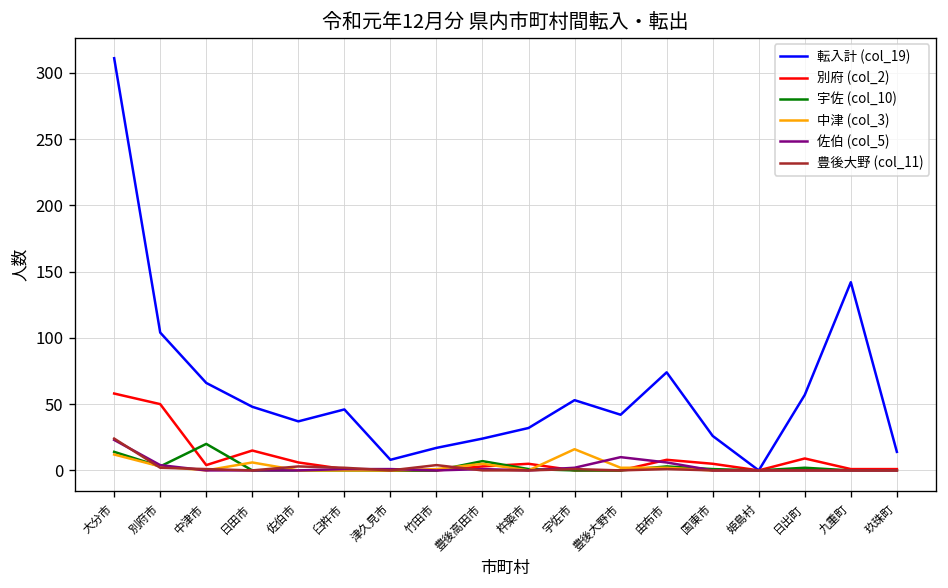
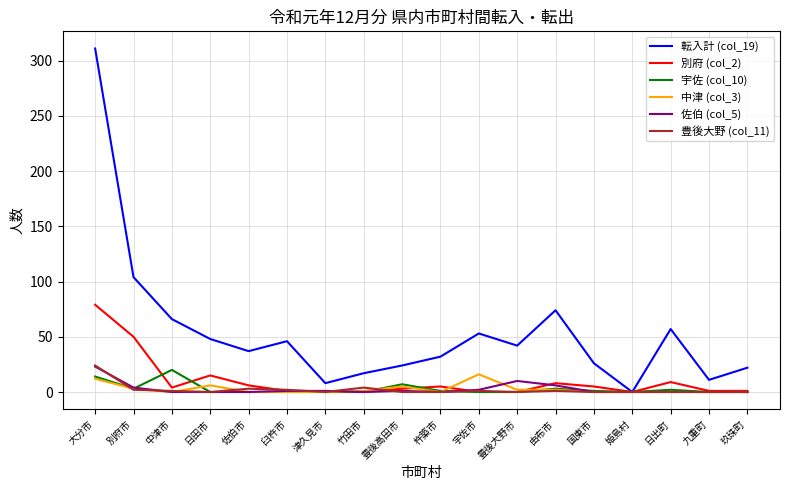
  {
    "転入計 (col_19)": {
      "大分市": 311,
      "別府市": 104,
      "中津市": 66,
      "日田市": 48,
      "佐伯市": 37,
      "臼杵市": 46,
      "津久見市": 8,
      "竹田市": 17,
      "豊後高田市": 24,
      "杵築市": 32,
      "宇佐市": 53,
      "豊後大野市": 42,
      "由布市": 74,
      "国東市": 26,
      "日出町": 57,
-     "九重町": 142,
-     "玖珠町": 14
+     "九重町": 11,
+     "玖珠町": 22
    },
    "別府 (col_2)": {
-     "大分市": 58,
+     "大分市": 79,
      "別府市": 50,
      "中津市": 4,
      "日田市": 15,
      "佐伯市": 6,
      "杵築市": 5,
      "国東市": 5,
      "日出町": 9
    },
    "宇佐 (col_10)": {
      "中津市": 20
    },
    "中津 (col_3)": {
      "日田市": 6,
      "宇佐市": 16
    },
    "佐伯 (col_5)": {
      "豊後大野市": 10
    },
    "豊後大野 (col_11)": {
      "佐伯市": 3,
      "竹田市": 4
    }
  }
